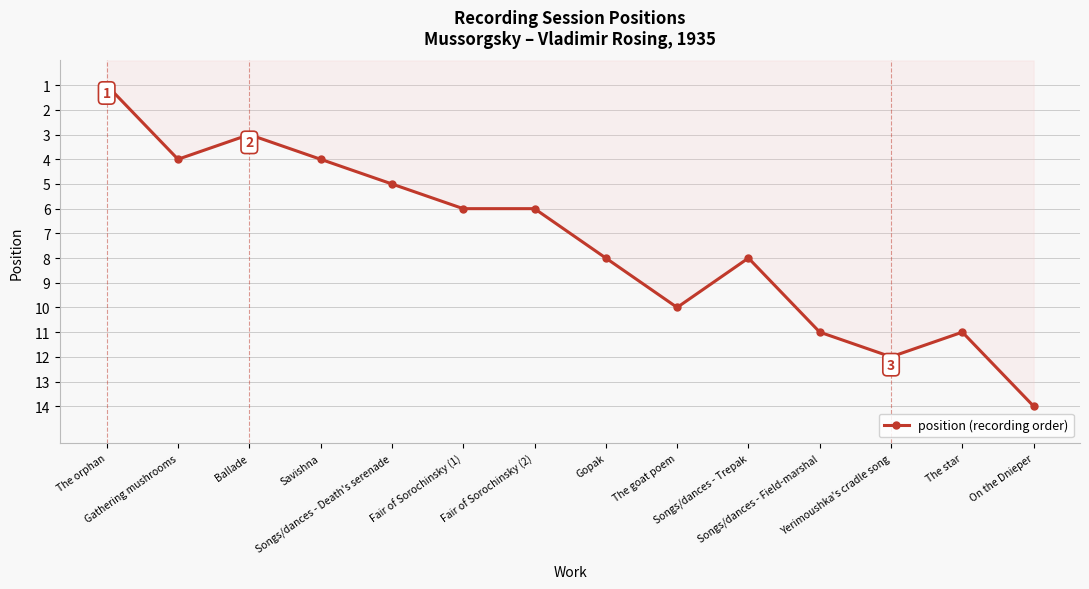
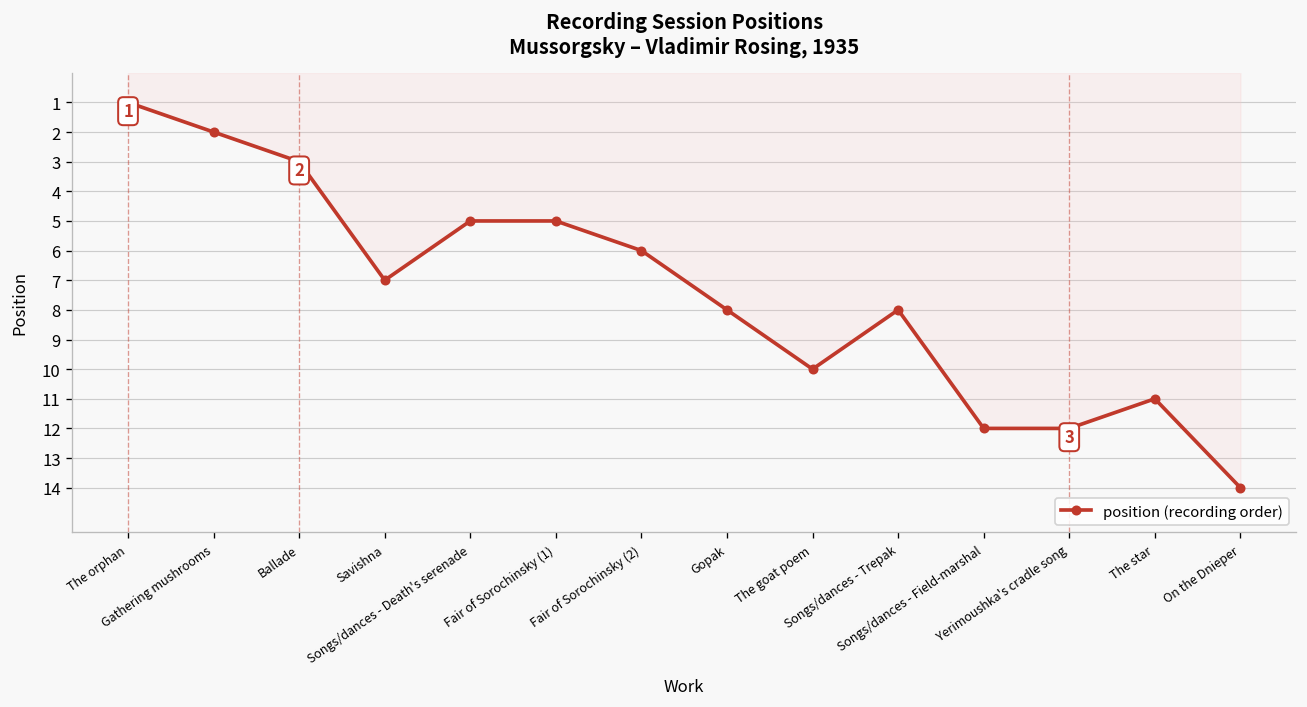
  {
-   "Gathering mushrooms": 4,
-   "Savishna": 4,
+   "Gathering mushrooms": 2,
+   "Savishna": 7,
    "Songs/dances - Death's serenade": 5,
-   "Fair of Sorochinsky (1)": 6,
+   "Fair of Sorochinsky (1)": 5,
    "Fair of Sorochinsky (2)": 6,
    "Gopak": 8,
    "The goat poem": 10,
    "Songs/dances - Trepak": 8,
-   "Songs/dances - Field-marshal": 11,
+   "Songs/dances - Field-marshal": 12,
    "The star": 11,
    "On the Dnieper": 14
  }
